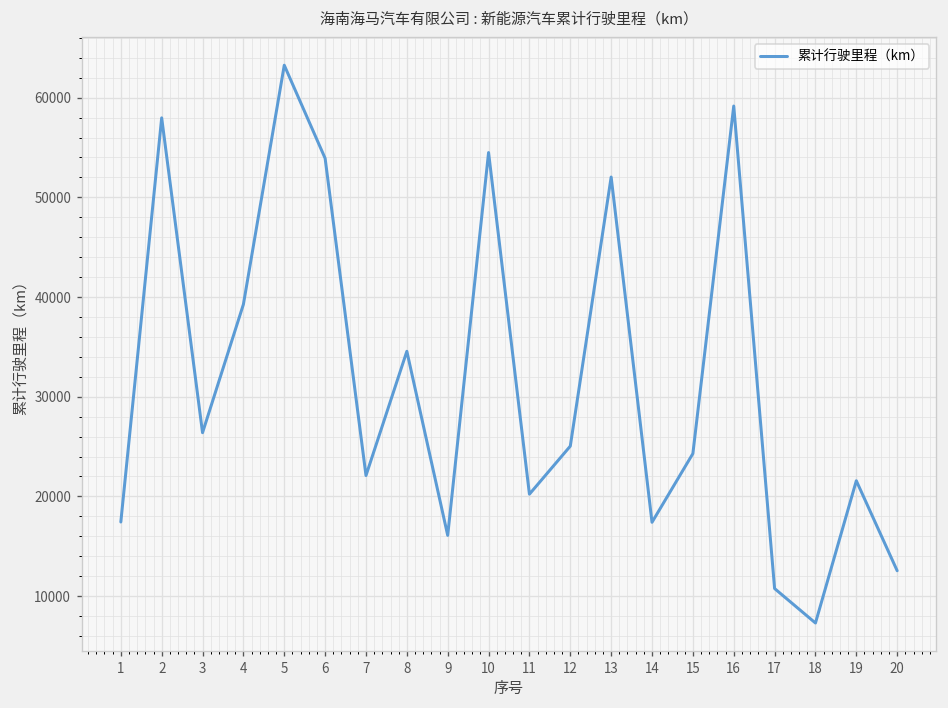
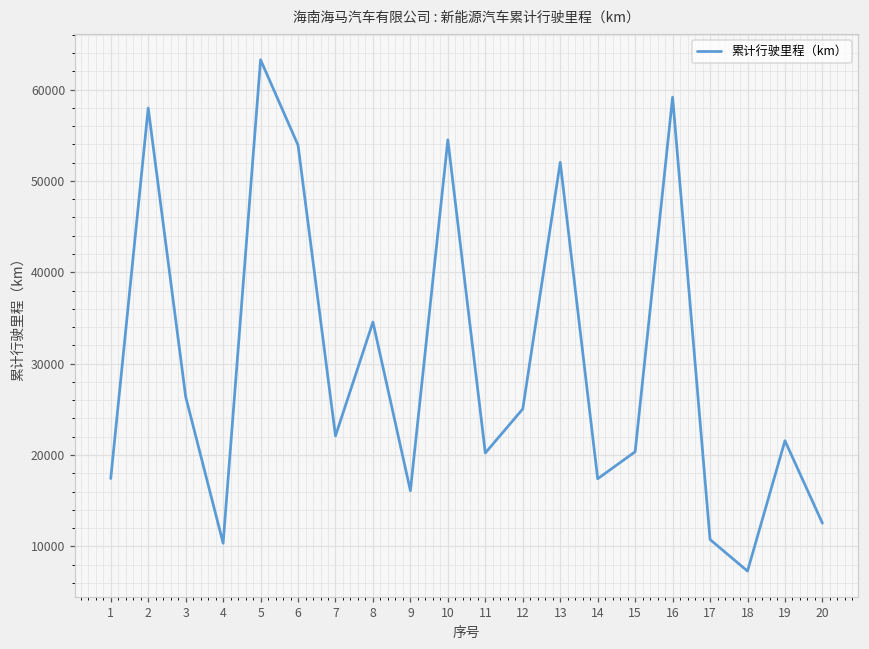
  {
    "1": 17000,
    "2": 58000,
    "3": 26000,
-   "4": 39000,
+   "4": 10000,
    "5": 63000,
    "6": 54000,
    "7": 22000,
    "8": 35000,
    "9": 16000,
    "10": 54000,
    "11": 20000,
    "12": 25000,
    "13": 52000,
    "14": 17000,
-   "15": 24000,
+   "15": 20000,
    "16": 59000,
    "17": 11000,
    "18": 7000,
    "19": 22000,
    "20": 13000
  }
